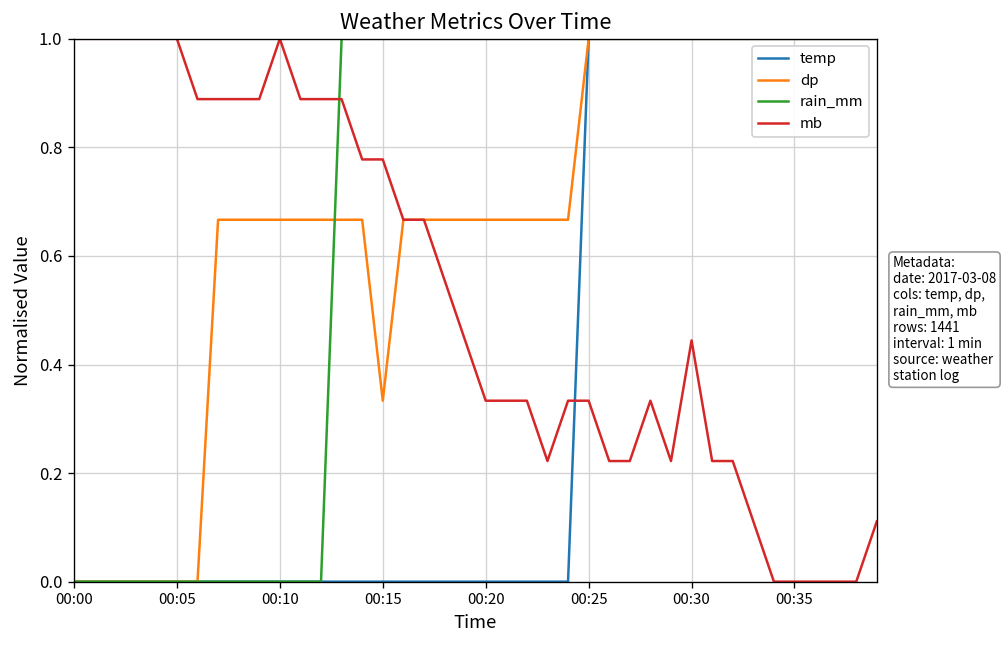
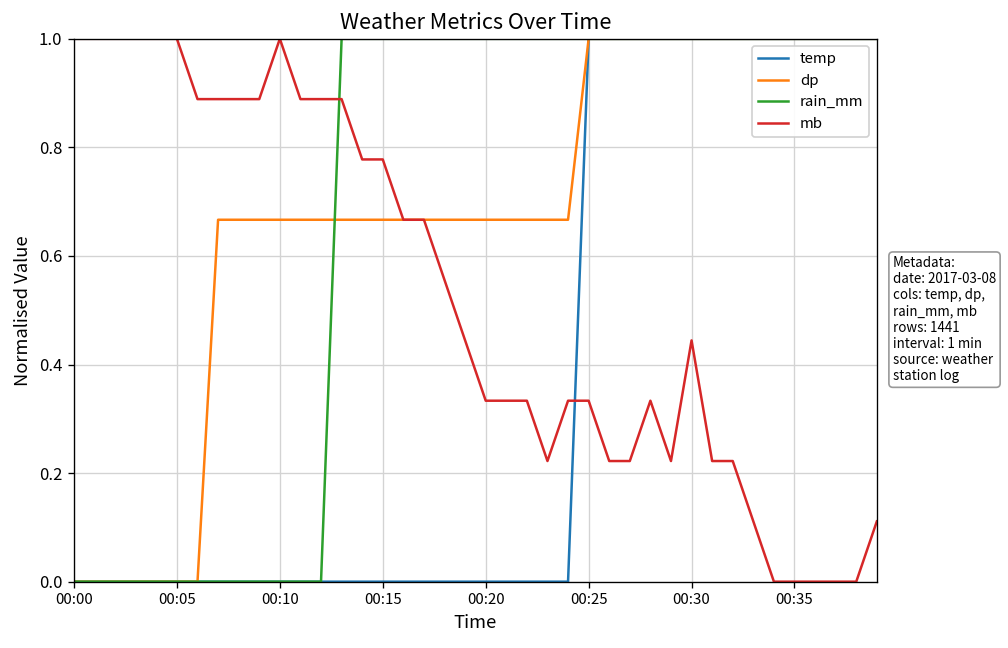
  {
    "temp": {
      "00:15": 0.00,
      "00:20": 0.00
    },
    "dp": {
      "00:10": 0.67,
-     "00:15": 0.33,
+     "00:15": 0.67,
      "00:20": 0.67
    },
    "rain_mm": {
      "00:15": 1.00,
      "00:20": 1.00
    },
    "mb": {
      "00:00": 1.00,
      "00:05": 1.00,
      "00:10": 1.00,
      "00:15": 0.78,
      "00:20": 0.33,
      "00:25": 0.33,
      "00:30": 0.44,
      "00:35": 0.00
    }
  }
